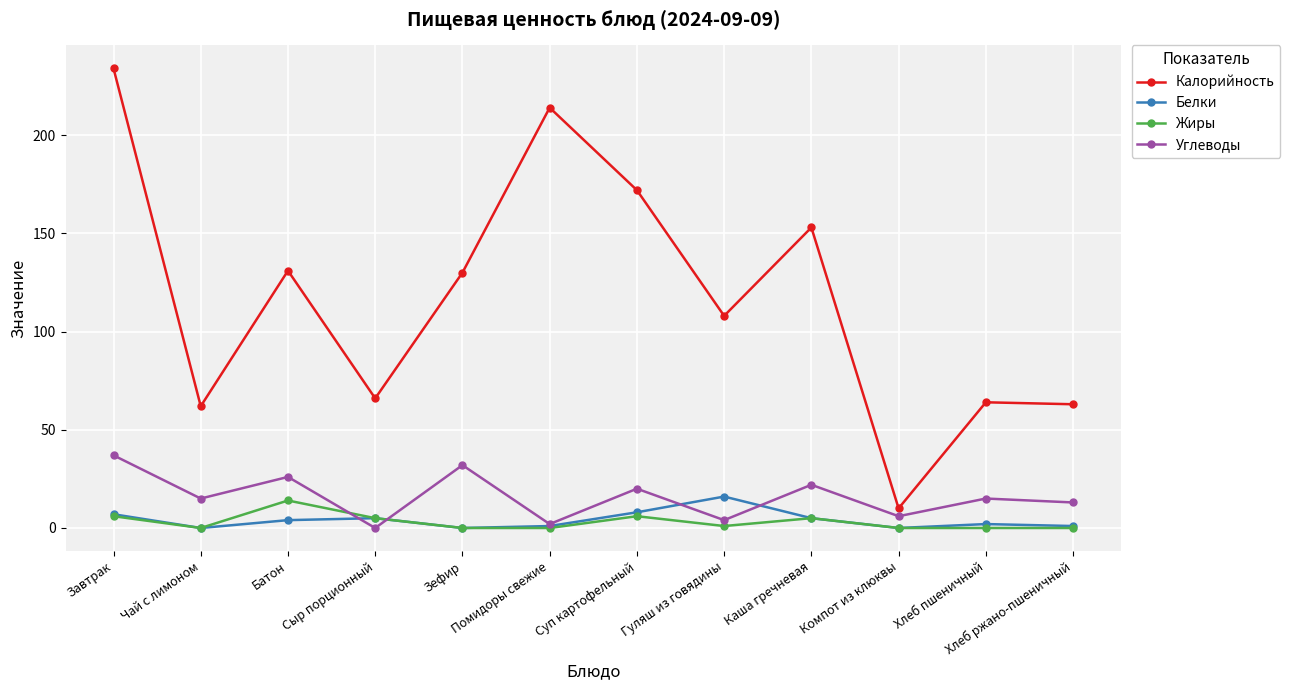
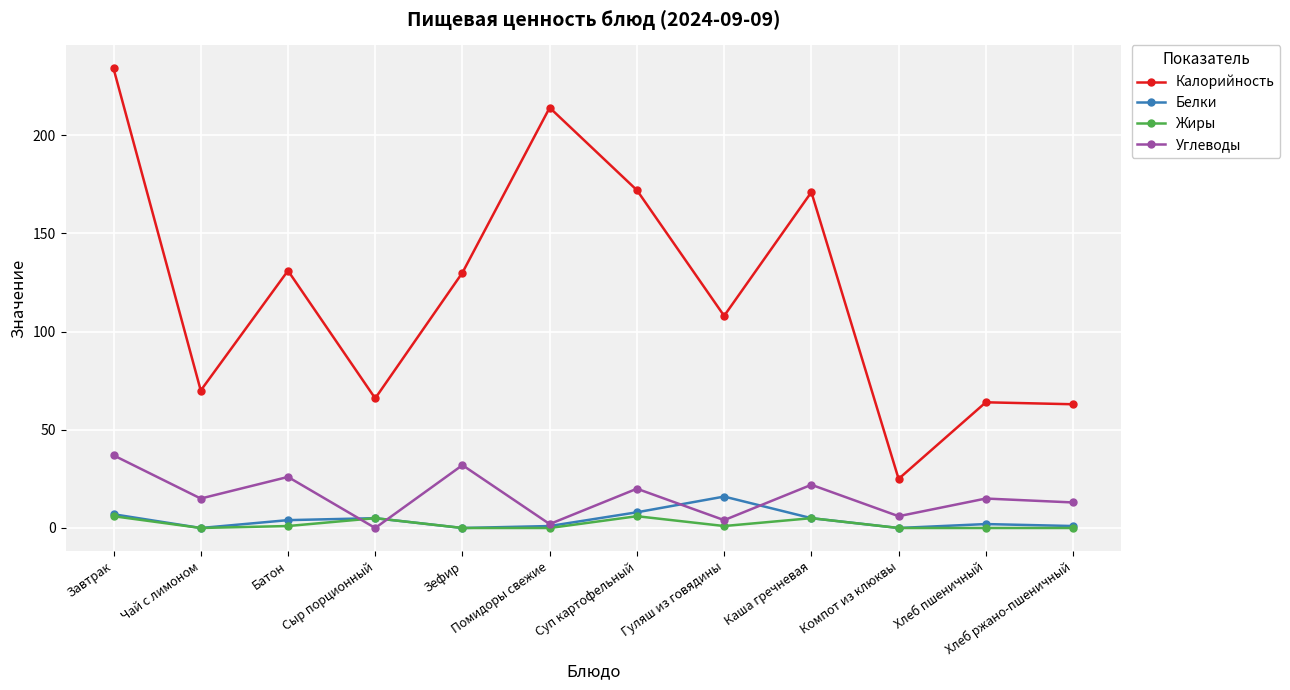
  {
    "Калорийность": {
      "Завтрак": 234,
-     "Чай с лимоном": 62,
+     "Чай с лимоном": 70,
      "Батон": 131,
      "Сыр порционный": 66,
      "Зефир": 130,
      "Помидоры свежие": 214,
      "Суп картофельный": 172,
      "Гуляш из говядины": 108,
-     "Каша гречневая": 153,
-     "Компот из клюквы": 10,
+     "Каша гречневая": 171,
+     "Компот из клюквы": 25,
      "Хлеб пшеничный": 64,
      "Хлеб ржано-пшеничный": 63
    },
    "Белки": {
      "Батон": 4,
      "Суп картофельный": 8,
      "Гуляш из говядины": 16,
      "Хлеб пшеничный": 2
    },
    "Жиры": {
-     "Батон": 14,
+     "Батон": 1,
      "Суп картофельный": 6,
      "Гуляш из говядины": 1,
      "Хлеб пшеничный": 0
    },
    "Углеводы": {
      "Завтрак": 37,
      "Чай с лимоном": 15,
      "Батон": 26,
      "Сыр порционный": 0,
      "Зефир": 32,
      "Суп картофельный": 20,
      "Гуляш из говядины": 4,
      "Каша гречневая": 22,
      "Компот из клюквы": 6,
      "Хлеб пшеничный": 15,
      "Хлеб ржано-пшеничный": 13
    }
  }
